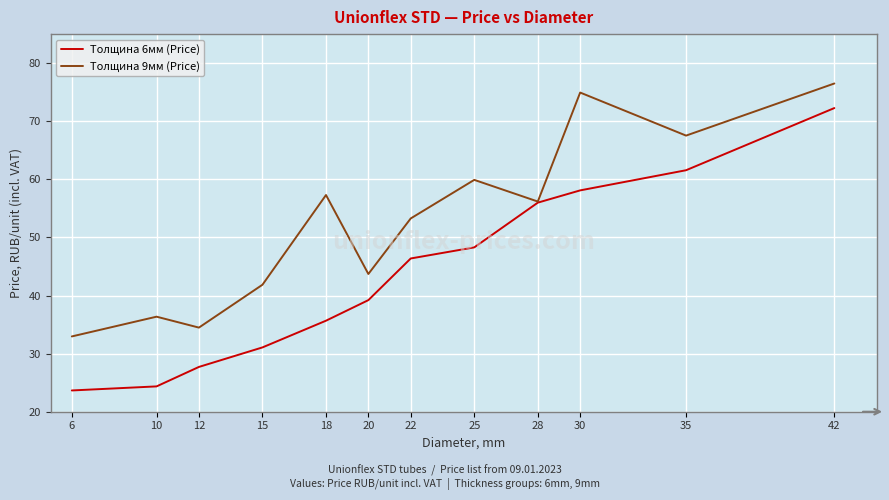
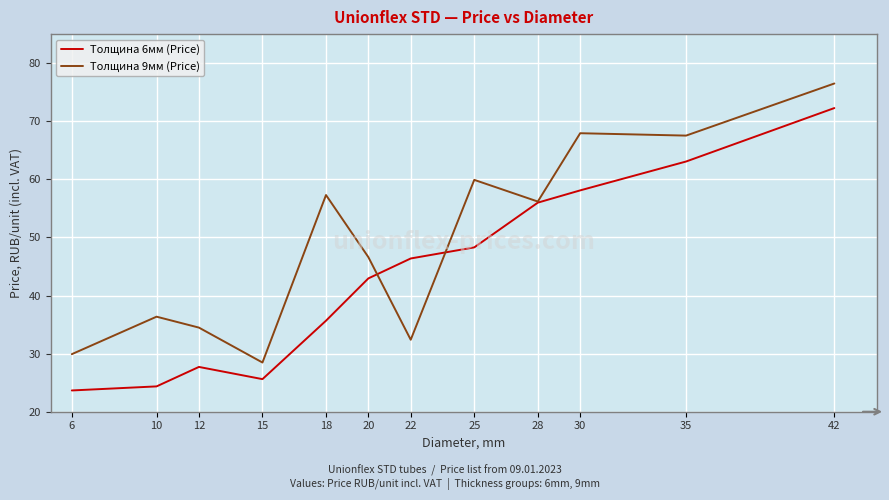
  {
    "Толщина 6мм (Price)": {
      "6": 24,
      "10": 24,
      "12": 28,
-     "15": 31,
+     "15": 26,
      "18": 36,
-     "20": 39,
+     "20": 43,
      "22": 46,
      "25": 48,
      "30": 58,
-     "35": 62,
+     "35": 63,
      "42": 72
    },
    "Толщина 9мм (Price)": {
-     "6": 33,
+     "6": 30,
      "10": 36,
      "12": 34,
-     "15": 42,
+     "15": 28,
      "18": 57,
-     "20": 44,
-     "22": 53,
+     "20": 47,
+     "22": 32,
      "25": 60,
-     "30": 75,
+     "30": 68,
      "35": 68,
      "42": 77
    }
  }
